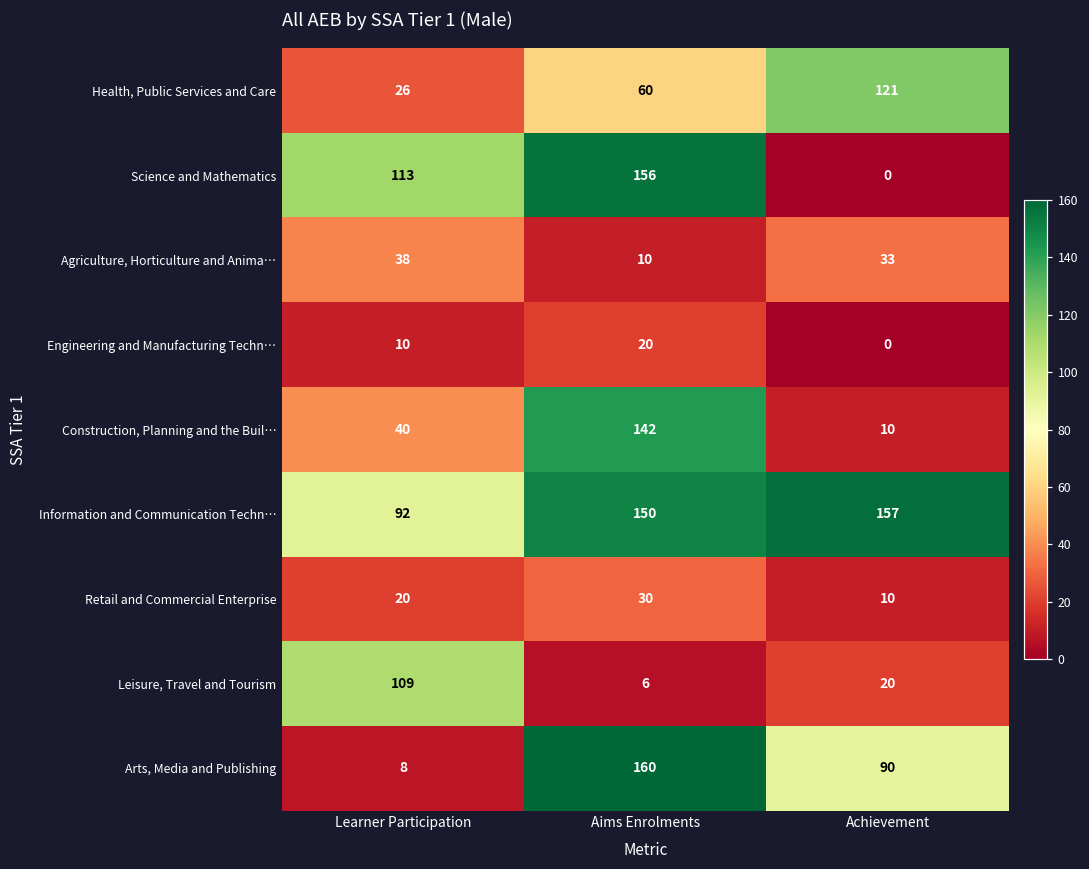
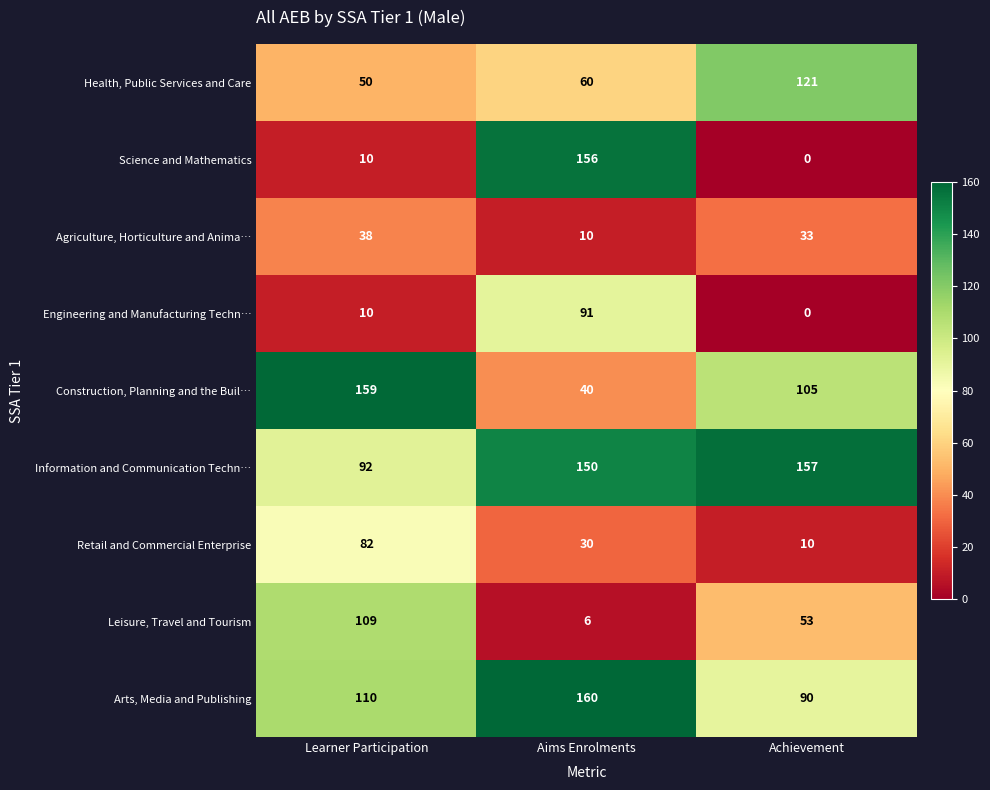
  {
    "Health, Public Services and Care": {
-     "Learner Participation": 26,
+     "Learner Participation": 50,
      "Aims Enrolments": 60,
      "Achievement": 121
    },
    "Science and Mathematics": {
-     "Learner Participation": 113,
+     "Learner Participation": 10,
      "Aims Enrolments": 156,
      "Achievement": 0
    },
    "Agriculture, Horticulture and Anima…": {
      "Learner Participation": 38,
      "Aims Enrolments": 10,
      "Achievement": 33
    },
    "Engineering and Manufacturing Techn…": {
      "Learner Participation": 10,
-     "Aims Enrolments": 20,
+     "Aims Enrolments": 91,
      "Achievement": 0
    },
    "Construction, Planning and the Buil…": {
-     "Learner Participation": 40,
-     "Aims Enrolments": 142,
-     "Achievement": 10
+     "Learner Participation": 159,
+     "Aims Enrolments": 40,
+     "Achievement": 105
    },
    "Information and Communication Techn…": {
      "Learner Participation": 92,
      "Aims Enrolments": 150,
      "Achievement": 157
    },
    "Retail and Commercial Enterprise": {
-     "Learner Participation": 20,
+     "Learner Participation": 82,
      "Aims Enrolments": 30,
      "Achievement": 10
    },
    "Leisure, Travel and Tourism": {
      "Learner Participation": 109,
      "Aims Enrolments": 6,
-     "Achievement": 20
+     "Achievement": 53
    },
    "Arts, Media and Publishing": {
-     "Learner Participation": 8,
+     "Learner Participation": 110,
      "Aims Enrolments": 160,
      "Achievement": 90
    }
  }
